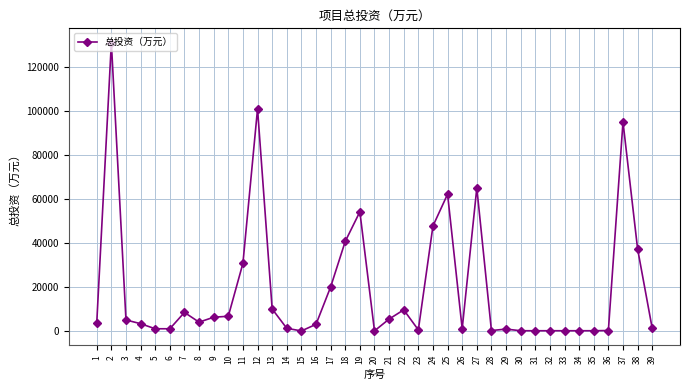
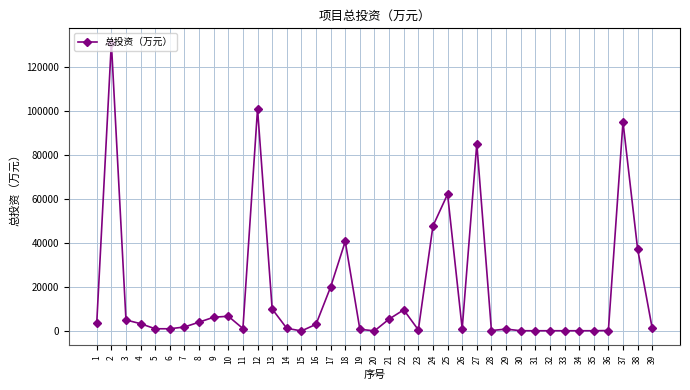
  {
    "1": 4000,
    "3": 5000,
    "4": 3000,
    "5": 1000,
    "6": 1000,
-   "7": 8000,
+   "7": 2000,
    "8": 4000,
    "9": 6000,
    "10": 7000,
-   "11": 31000,
+   "11": 1000,
    "12": 101000,
    "13": 10000,
    "14": 1000,
    "15": 0,
    "16": 3000,
    "17": 20000,
    "18": 41000,
-   "19": 54000,
+   "19": 1000,
    "20": 0,
    "21": 5000,
    "22": 10000,
    "23": 0,
    "24": 48000,
    "25": 62000,
    "26": 1000,
-   "27": 65000,
+   "27": 85000,
    "28": 0,
    "29": 1000,
    "30": 0,
    "31": 0,
    "32": 0,
    "33": 0,
    "34": 0,
    "35": 0,
    "36": 0,
    "37": 95000,
    "38": 37000,
    "39": 1000
  }
